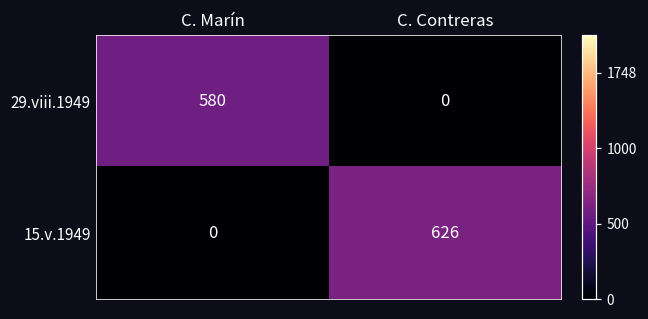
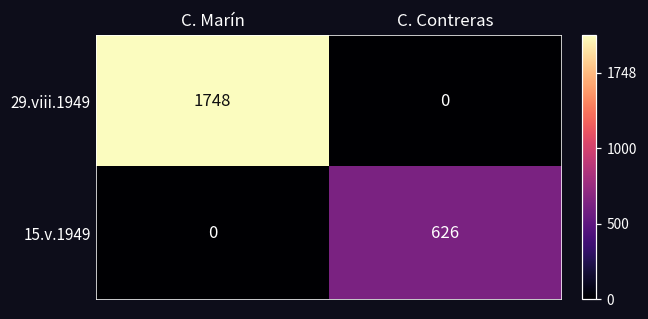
  {
    "29.viii.1949": {
-     "C. Marín": 580,
+     "C. Marín": 1748,
      "C. Contreras": 0
    },
    "15.v.1949": {
      "C. Marín": 0,
      "C. Contreras": 626
    }
  }
